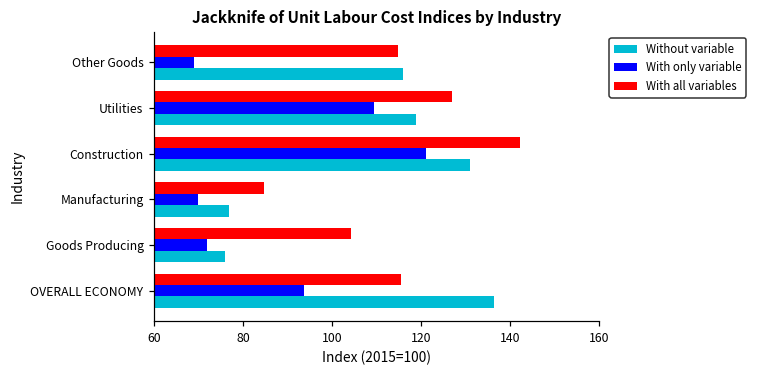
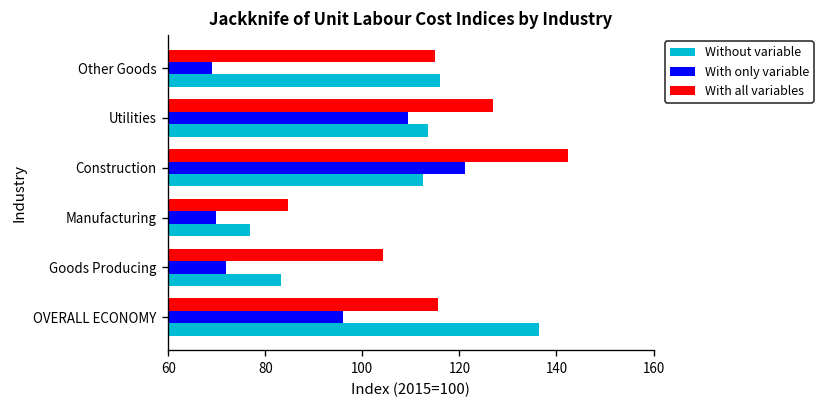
  {
    "Without variable": {
      "Other Goods": 116,
-     "Utilities": 119,
-     "Construction": 131,
+     "Utilities": 114,
+     "Construction": 112,
      "Manufacturing": 77,
-     "Goods Producing": 76,
+     "Goods Producing": 83,
      "OVERALL ECONOMY": 136
    },
    "With only variable": {
      "Other Goods": 69,
      "Utilities": 109,
      "Construction": 121,
      "Manufacturing": 70,
      "Goods Producing": 72,
-     "OVERALL ECONOMY": 94
+     "OVERALL ECONOMY": 96
    },
    "With all variables": {
      "Other Goods": 115,
      "Utilities": 127,
      "Construction": 142,
      "Manufacturing": 85,
      "Goods Producing": 104,
      "OVERALL ECONOMY": 116
    }
  }
